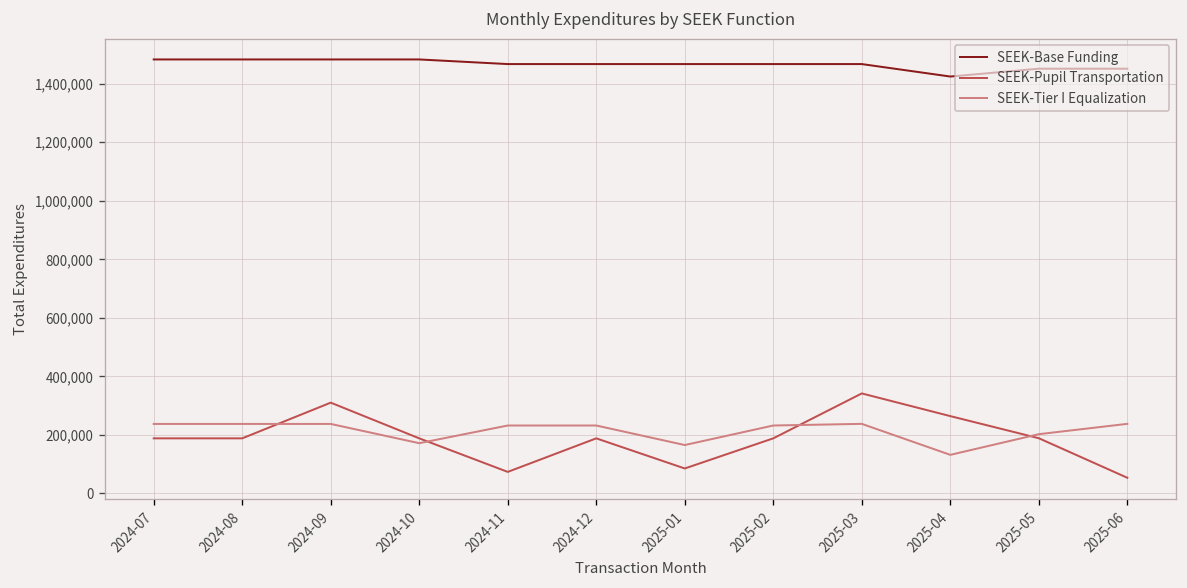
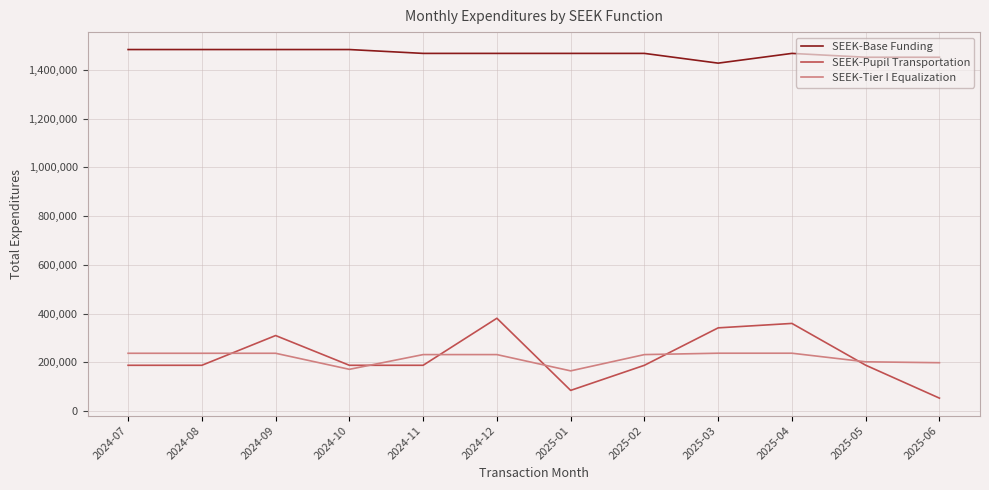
  {
    "SEEK-Base Funding": {
      "2024-07": "1,480,000",
      "2024-08": "1,480,000",
      "2024-09": "1,480,000",
      "2024-10": "1,480,000",
      "2024-11": "1,470,000",
      "2024-12": "1,470,000",
      "2025-01": "1,470,000",
      "2025-02": "1,470,000",
-     "2025-03": "1,470,000",
-     "2025-04": "1,420,000"
+     "2025-03": "1,430,000",
+     "2025-04": "1,470,000"
    },
    "SEEK-Pupil Transportation": {
      "2024-07": "190,000",
      "2024-08": "190,000",
      "2024-09": "310,000",
      "2024-10": "190,000",
-     "2024-11": "70,000",
-     "2024-12": "190,000",
+     "2024-11": "190,000",
+     "2024-12": "380,000",
      "2025-01": "90,000",
      "2025-02": "190,000",
      "2025-03": "340,000",
-     "2025-04": "260,000",
+     "2025-04": "360,000",
      "2025-05": "190,000",
      "2025-06": "50,000"
    },
    "SEEK-Tier I Equalization": {
      "2024-07": "240,000",
      "2024-08": "240,000",
      "2024-09": "240,000",
      "2024-10": "170,000",
      "2024-11": "230,000",
      "2024-12": "230,000",
      "2025-01": "170,000",
      "2025-02": "230,000",
      "2025-03": "240,000",
-     "2025-04": "130,000",
+     "2025-04": "240,000",
      "2025-05": "200,000",
-     "2025-06": "240,000"
+     "2025-06": "200,000"
    }
  }
